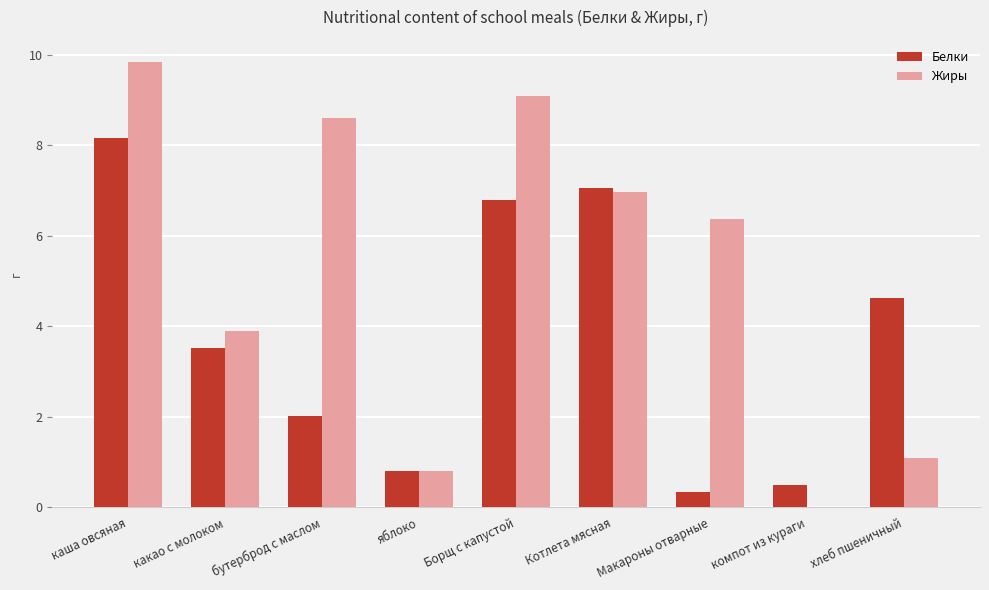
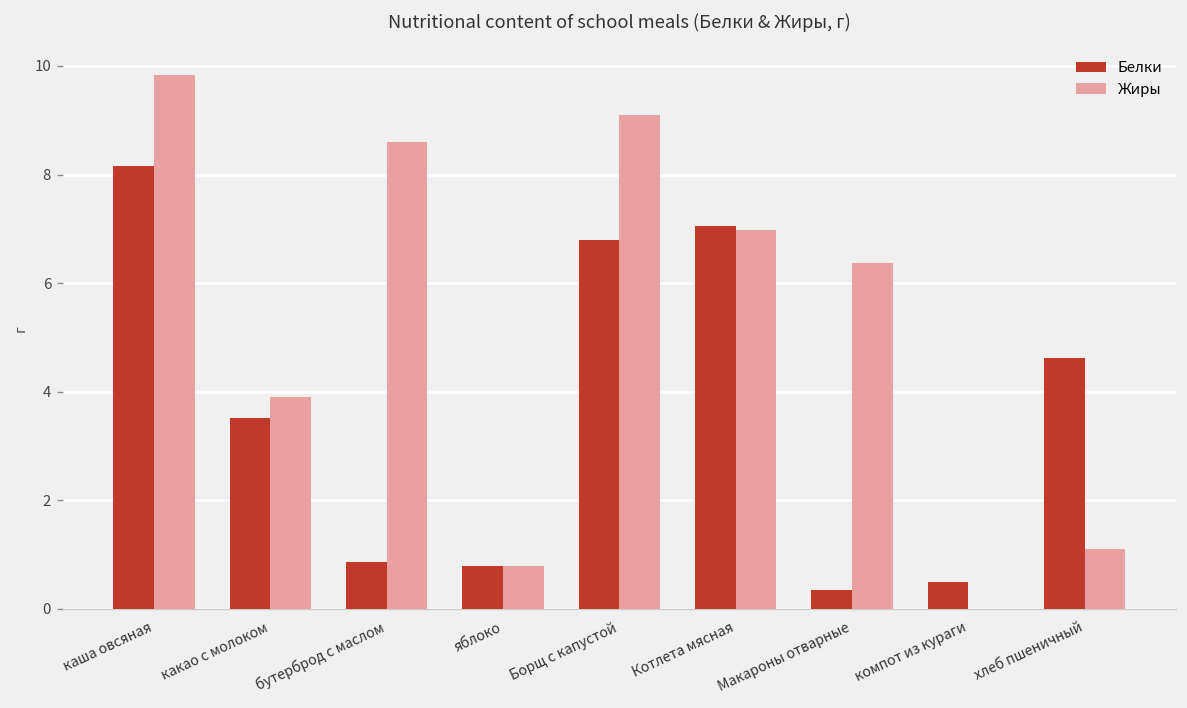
  {
    "Белки": {
      "каша овсяная": 8.2,
      "какао с молоком": 3.5,
-     "бутерброд с маслом": 2.0,
+     "бутерброд с маслом": 0.9,
      "яблоко": 0.8,
      "Борщ с капустой": 6.8,
      "Котлета мясная": 7.1,
      "Макароны отварные": 0.4,
      "компот из кураги": 0.5,
      "хлеб пшеничный": 4.6
    },
    "Жиры": {
      "каша овсяная": 9.8,
      "какао с молоком": 3.9,
      "бутерброд с маслом": 8.6,
      "яблоко": 0.8,
      "Борщ с капустой": 9.1,
      "Котлета мясная": 7.0,
      "Макароны отварные": 6.4,
      "компот из кураги": 0.0,
      "хлеб пшеничный": 1.1
    }
  }
